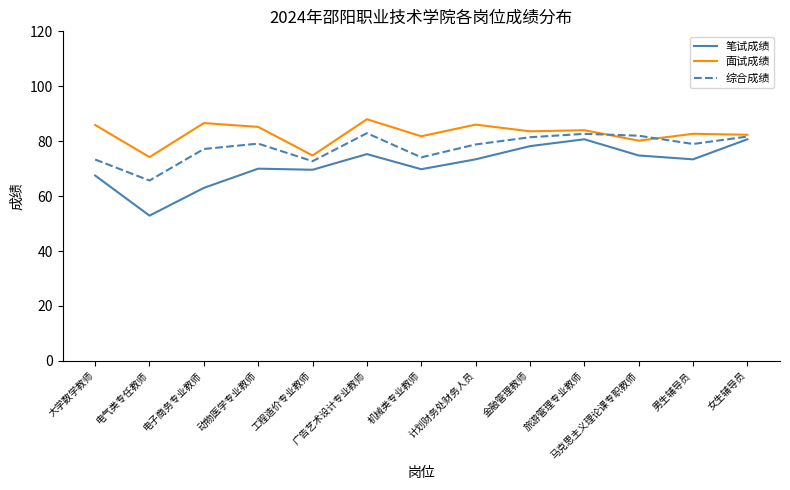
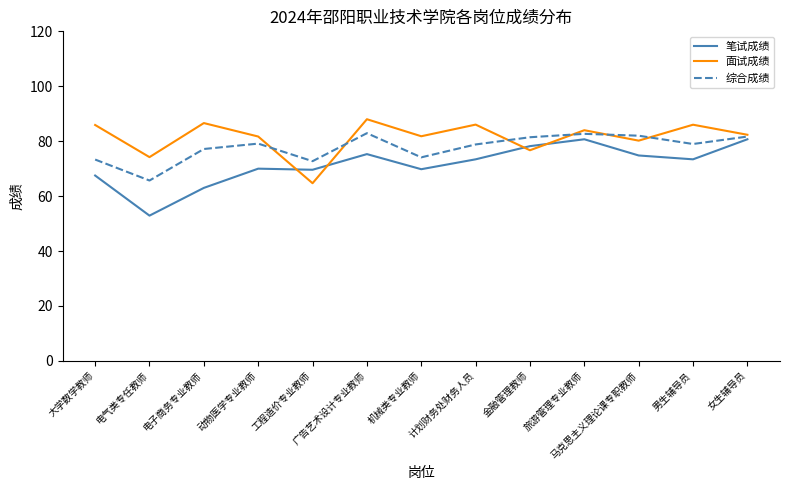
  {
    "面试成绩": {
      "大学数学教师": 86,
      "电气类专任教师": 74,
      "电子商务专业教师": 87,
-     "动物医学专业教师": 85,
-     "工程造价专业教师": 75,
+     "动物医学专业教师": 82,
+     "工程造价专业教师": 65,
      "广告艺术设计专业教师": 88,
      "机械类专业教师": 82,
      "计划财务处财务人员": 86,
-     "金融管理教师": 84,
+     "金融管理教师": 77,
      "旅游管理专业教师": 84,
      "马克思主义理论课专职教师": 80,
-     "男生辅导员": 83
+     "男生辅导员": 86
    }
  }
